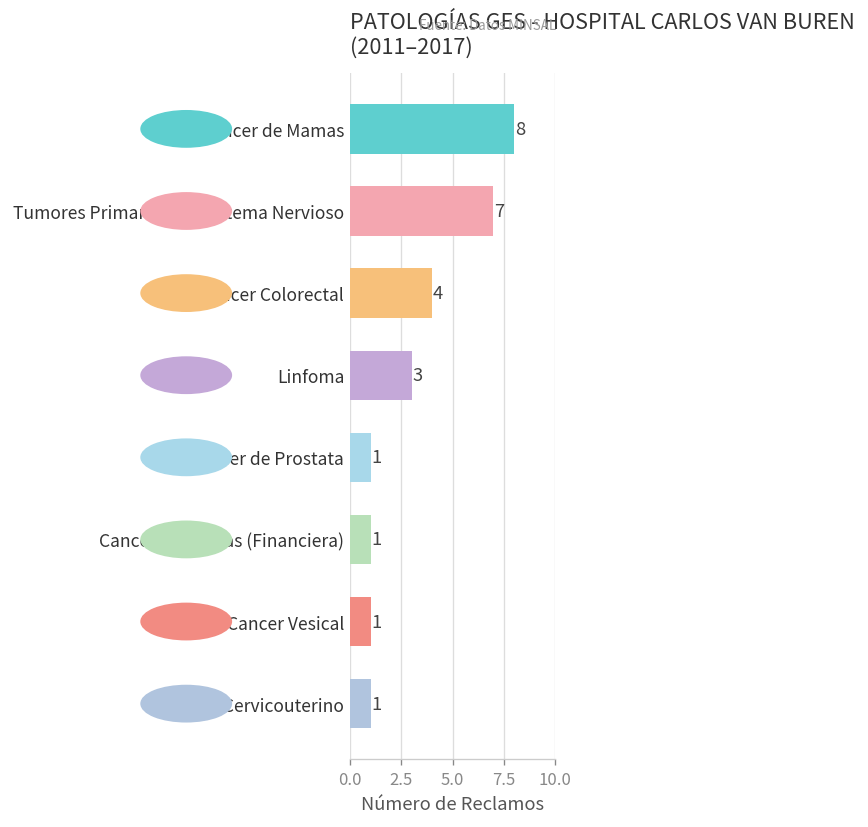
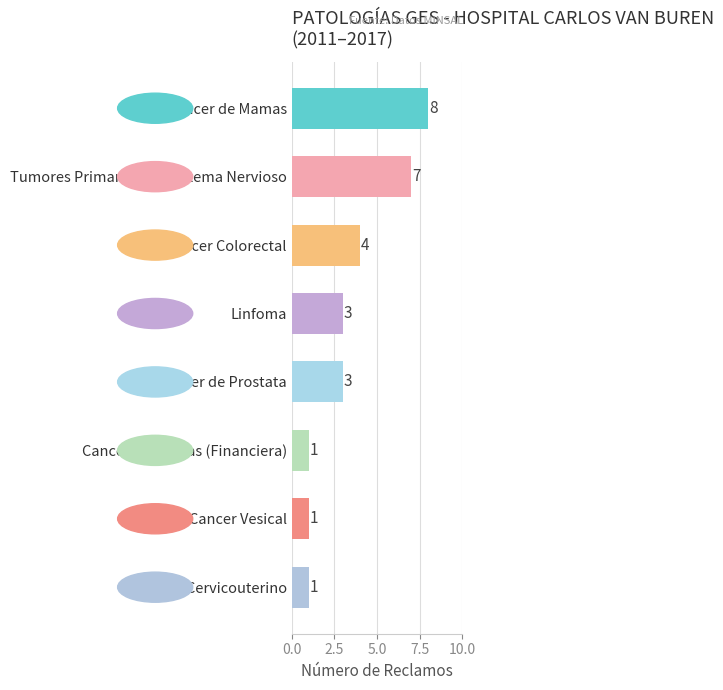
  {
    "Cancer de Mamas": 8,
    "Tumores Primarios del Sistema Nervioso": 7,
    "Cancer Colorectal": 4,
    "Linfoma": 3,
-   "Cancer de Prostata": 1,
+   "Cancer de Prostata": 3,
    "Cancer de Mamas (Financiera)": 1,
    "Cancer Vesical": 1,
    "Cancer Cervicouterino": 1
  }
